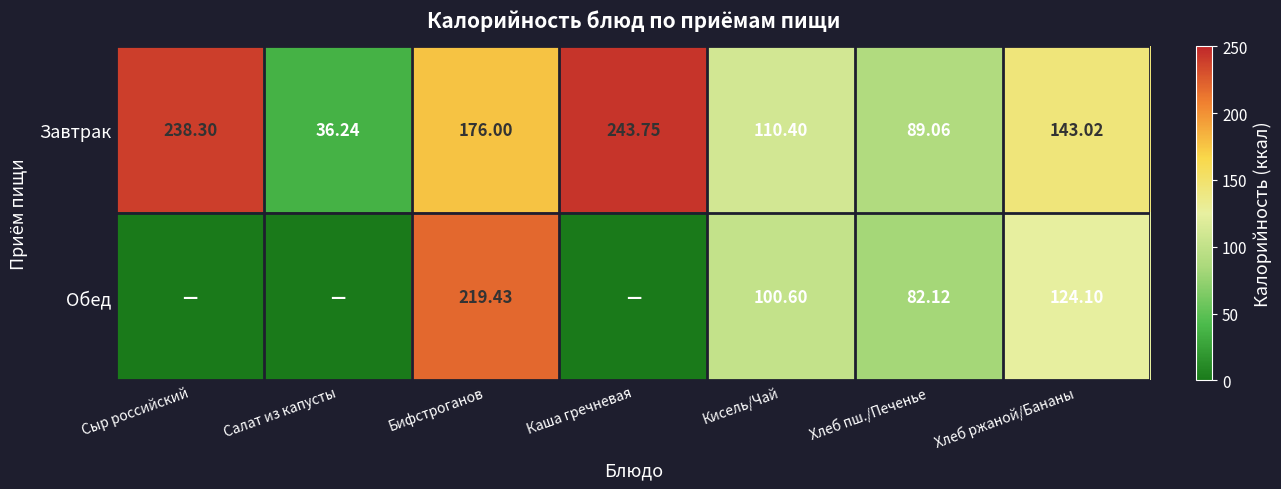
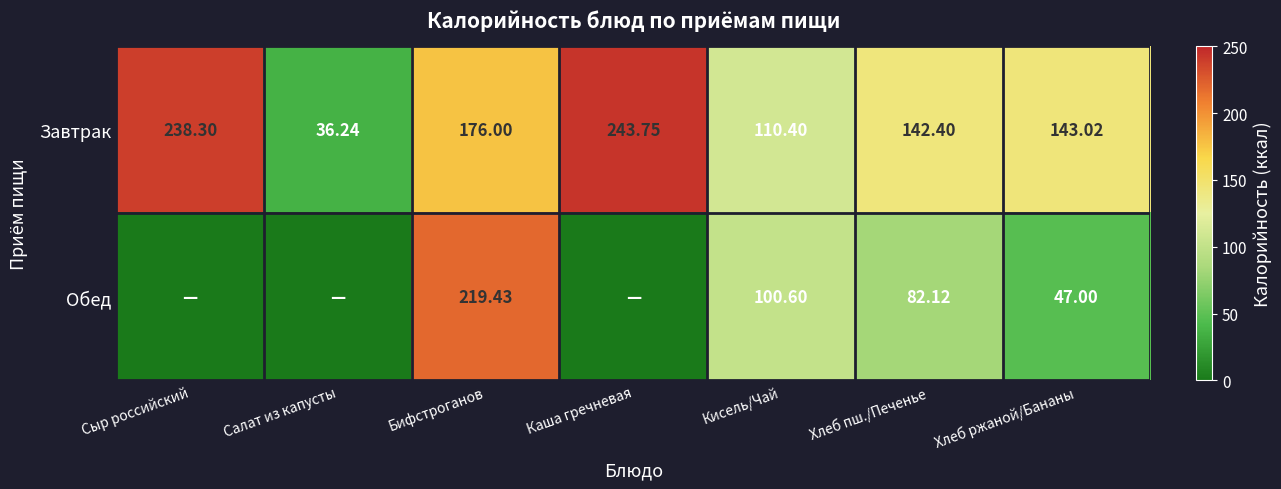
  {
    "Завтрак": {
      "Сыр российский": 238.30,
      "Салат из капусты": 36.24,
      "Бифстроганов": 176.00,
      "Каша гречневая": 243.75,
      "Кисель/Чай": 110.40,
-     "Хлеб пш./Печенье": 89.06,
+     "Хлеб пш./Печенье": 142.40,
      "Хлеб ржаной/Бананы": 143.02
    },
    "Обед": {
      "Бифстроганов": 219.43,
      "Кисель/Чай": 100.60,
      "Хлеб пш./Печенье": 82.12,
-     "Хлеб ржаной/Бананы": 124.10
+     "Хлеб ржаной/Бананы": 47.00
    }
  }
